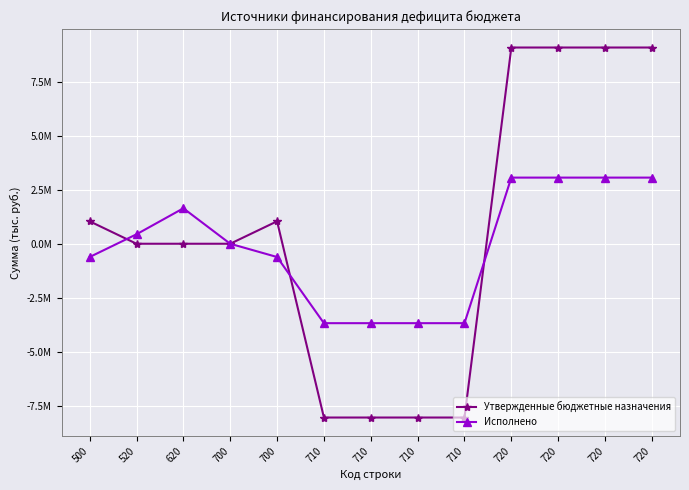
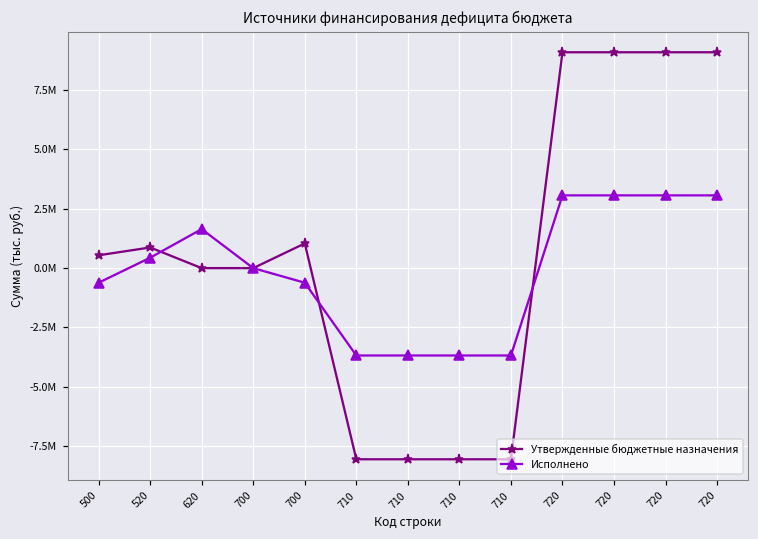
  {
    "Утвержденные бюджетные назначения": {
-     "500": 1000000,
-     "520": 0,
+     "500": 500000,
+     "520": 900000,
      "620": 0
    },
    "Исполнено": {
      "500": -600000,
      "520": 400000,
      "620": 1600000
    }
  }
